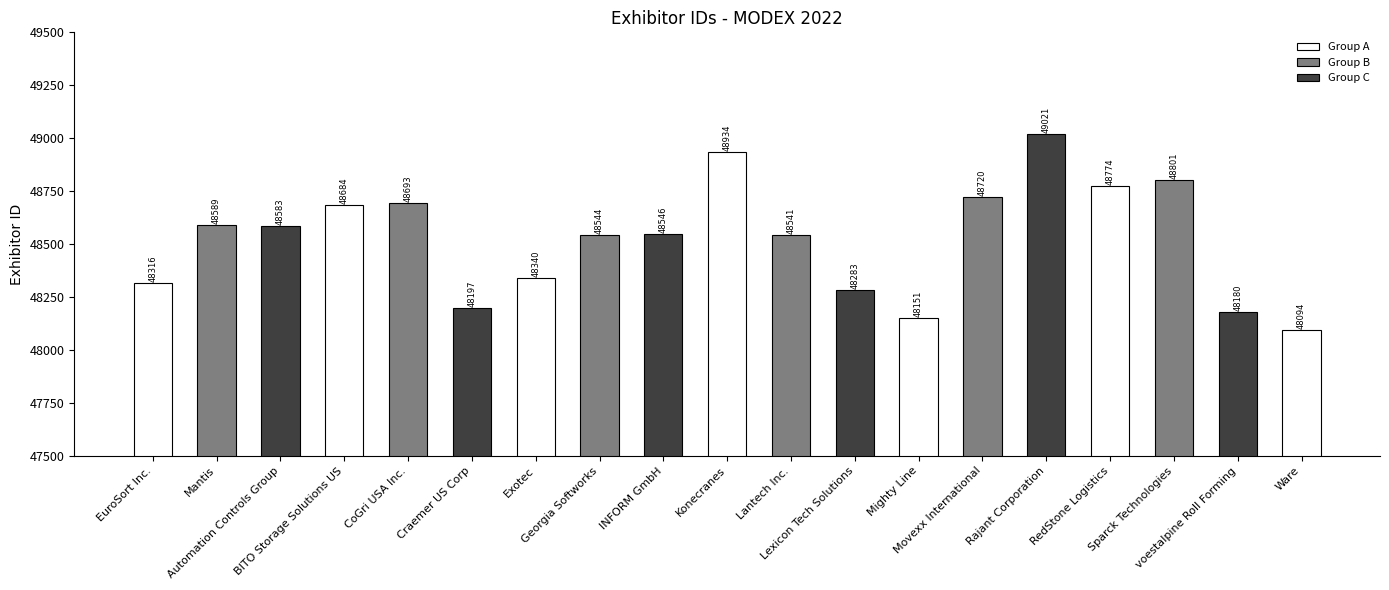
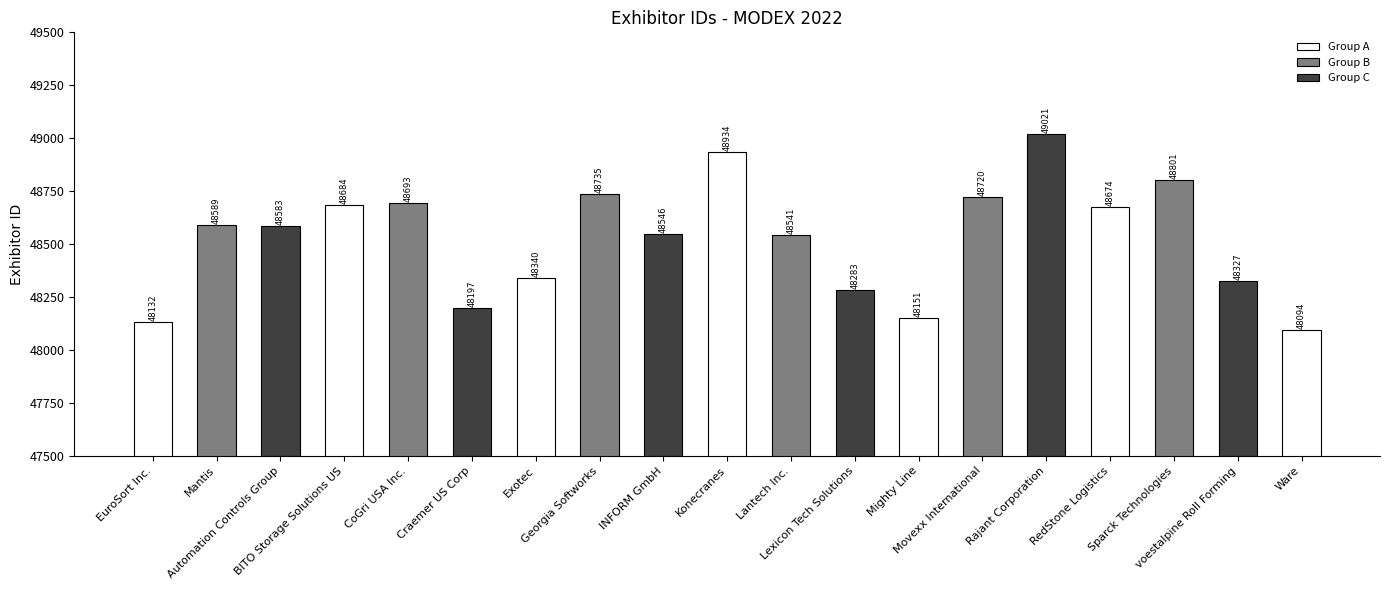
  {
-   "EuroSort Inc.": 48316,
+   "EuroSort Inc.": 48132,
    "Mantis": 48589,
    "Automation Controls Group": 48583,
    "BITO Storage Solutions US": 48684,
    "CoGri USA Inc.": 48693,
    "Craemer US Corp": 48197,
    "Exotec": 48340,
-   "Georgia Softworks": 48544,
+   "Georgia Softworks": 48735,
    "INFORM GmbH": 48546,
    "Konecranes": 48934,
    "Lantech Inc.": 48541,
    "Lexicon Tech Solutions": 48283,
    "Mighty Line": 48151,
    "Movexx International": 48720,
    "Rajant Corporation": 49021,
-   "RedStone Logistics": 48774,
+   "RedStone Logistics": 48674,
    "Sparck Technologies": 48801,
-   "voestalpine Roll Forming": 48180,
+   "voestalpine Roll Forming": 48327,
    "Ware": 48094
  }
